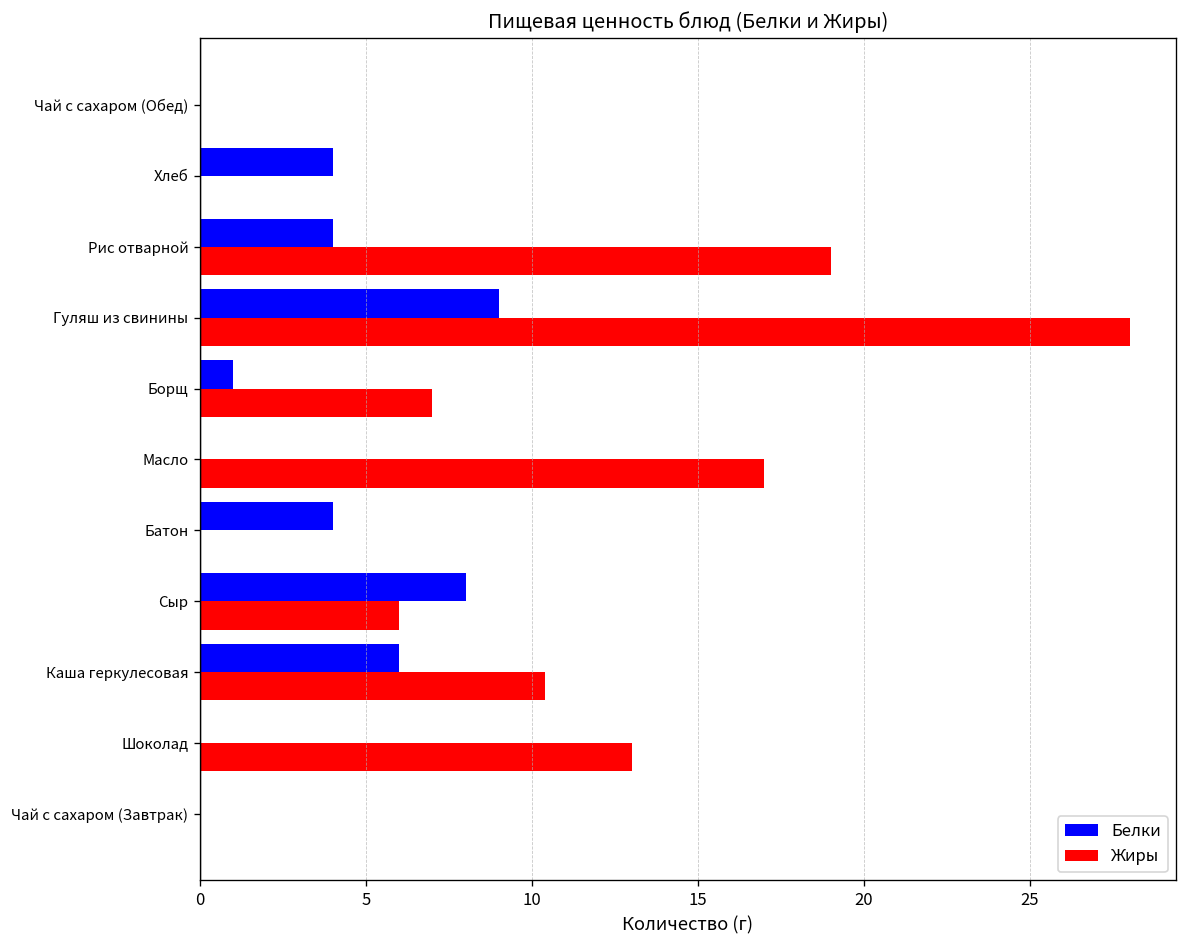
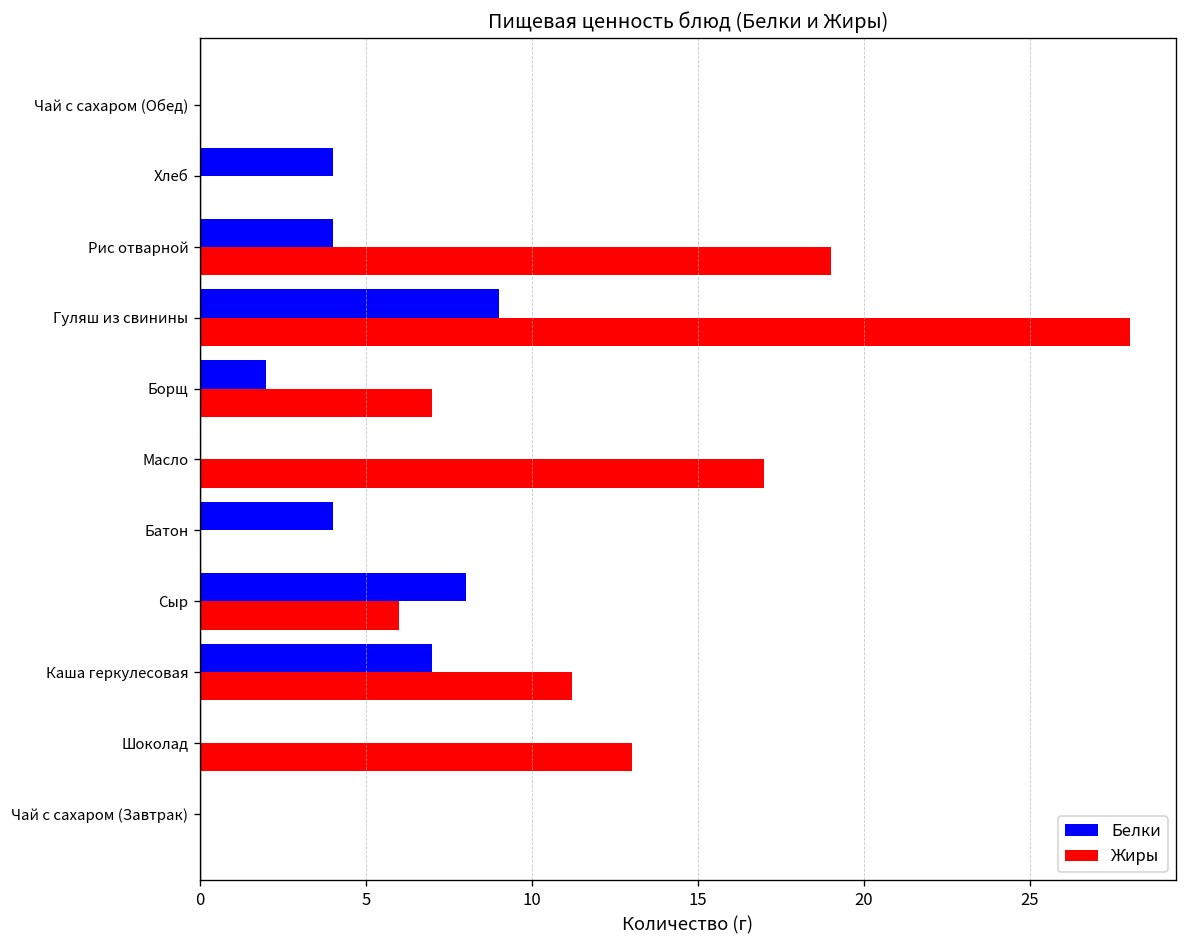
  {
    "Белки": {
      "Чай с сахаром (Обед)": 0,
      "Хлеб": 4,
      "Рис отварной": 4,
      "Гуляш из свинины": 9,
-     "Борщ": 1,
+     "Борщ": 2,
      "Масло": 0,
      "Батон": 4,
      "Сыр": 8,
-     "Каша геркулесовая": 6,
+     "Каша геркулесовая": 7,
      "Шоколад": 0
    },
    "Жиры": {
      "Чай с сахаром (Обед)": 0.0,
      "Хлеб": 0.0,
      "Рис отварной": 19.0,
      "Гуляш из свинины": 28.0,
      "Борщ": 7.0,
      "Масло": 17.0,
      "Батон": 0.0,
      "Сыр": 6.0,
-     "Каша геркулесовая": 10.4,
+     "Каша геркулесовая": 11.2,
      "Шоколад": 13.0,
      "Чай с сахаром (Завтрак)": 0.0
    }
  }
